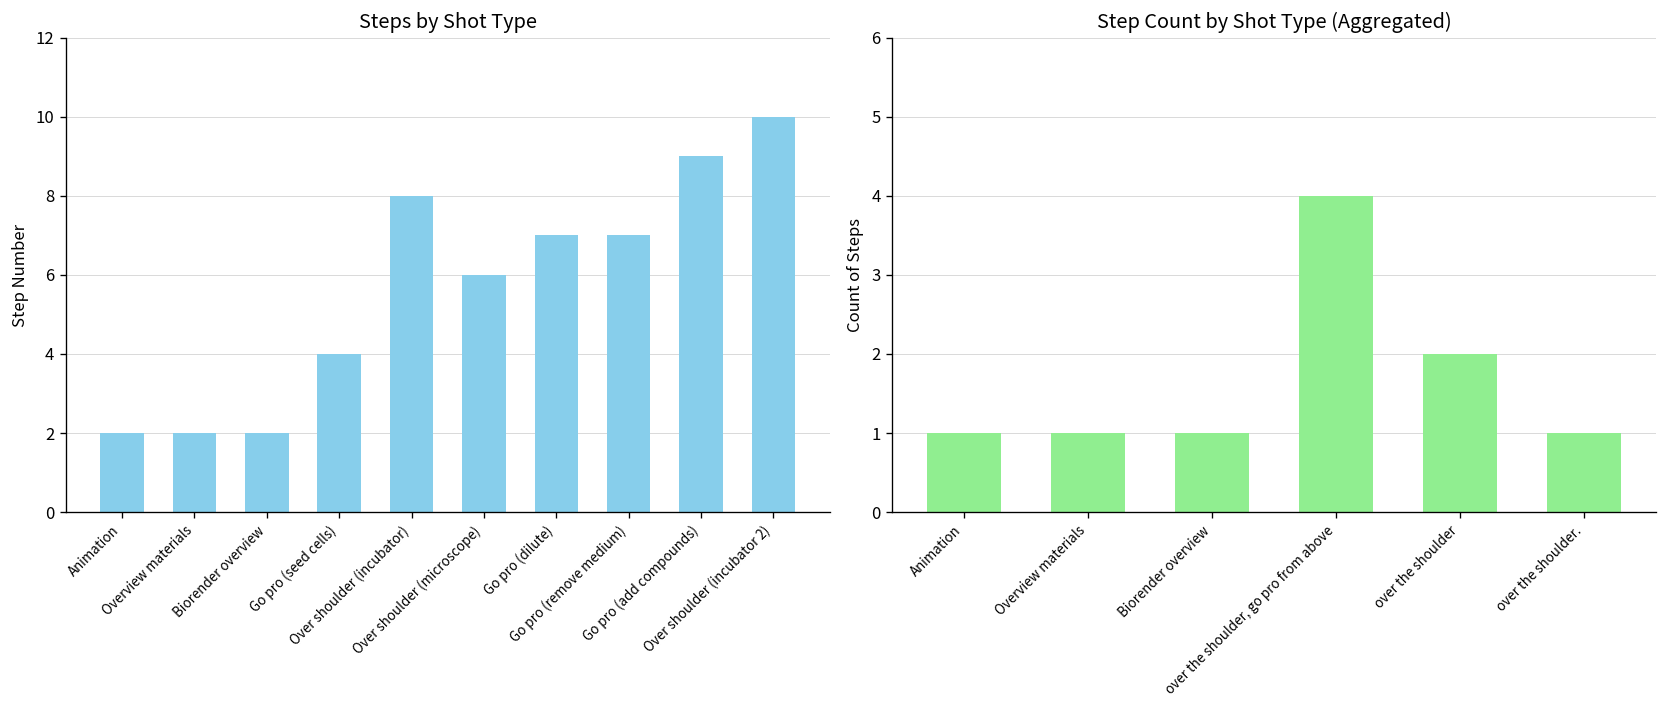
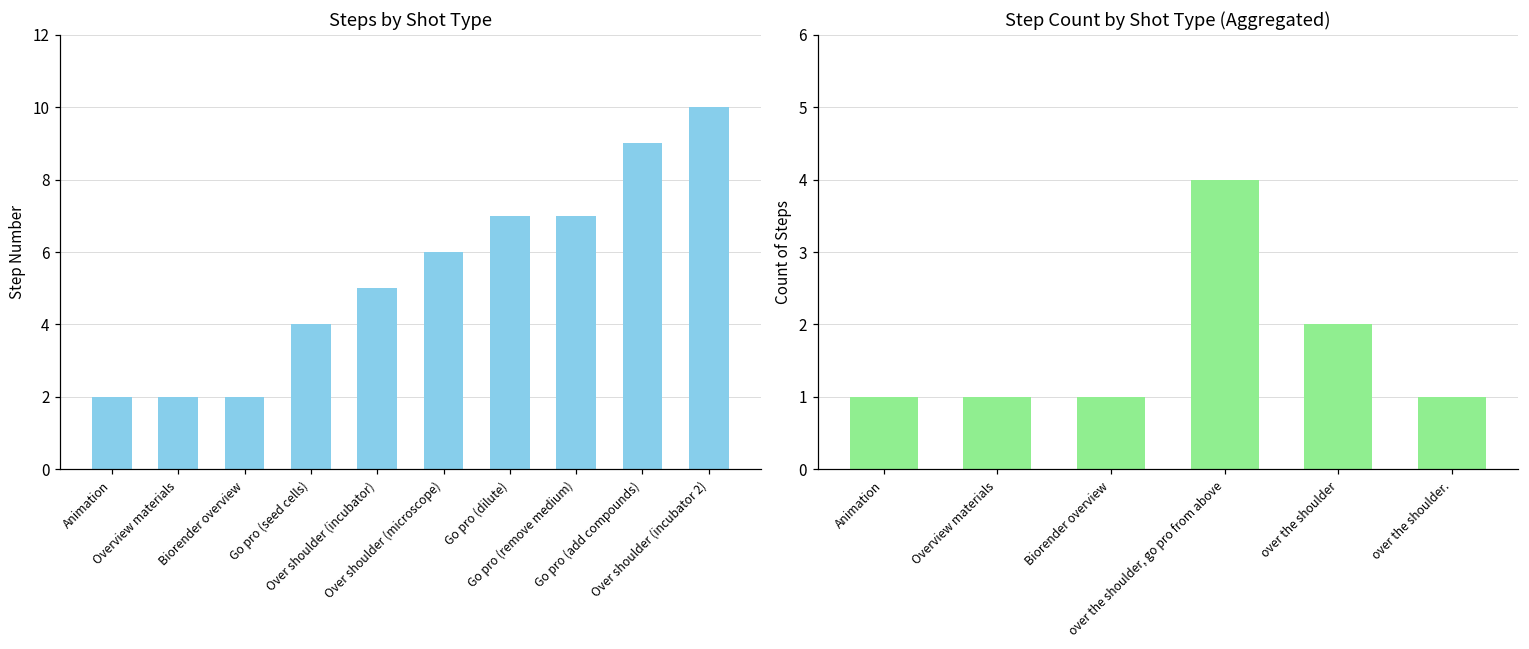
  {
    "Steps by Shot Type": {
      "Animation": 2,
      "Overview materials": 2,
      "Biorender overview": 2,
      "Go pro (seed cells)": 4,
-     "Over shoulder (incubator)": 8,
+     "Over shoulder (incubator)": 5,
      "Over shoulder (microscope)": 6,
      "Go pro (dilute)": 7,
      "Go pro (remove medium)": 7,
      "Go pro (add compounds)": 9,
      "Over shoulder (incubator 2)": 10
    },
    "Step Count by Shot Type (Aggregated)": {
      "Animation": 1.0,
      "Overview materials": 1.0,
      "Biorender overview": 1.0,
      "over the shoulder, go pro from above": 4.0,
      "over the shoulder": 2.0,
      "over the shoulder.": 1.0
    }
  }
